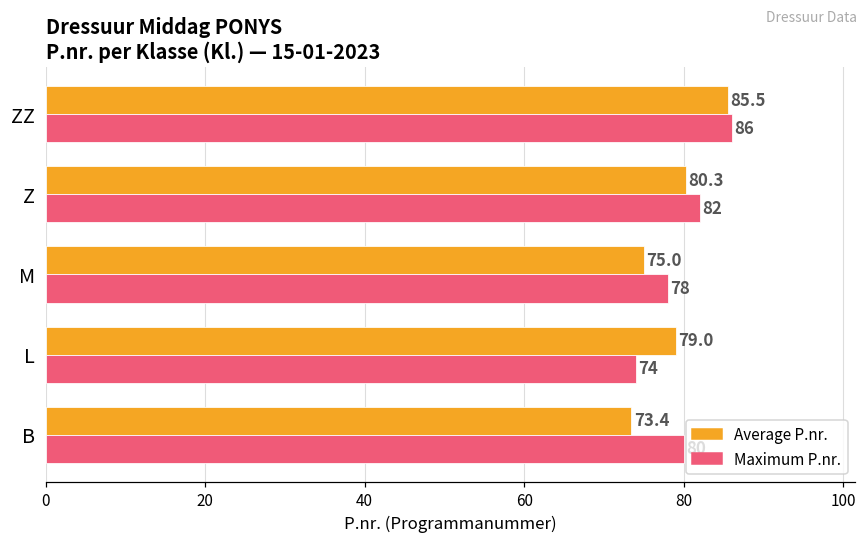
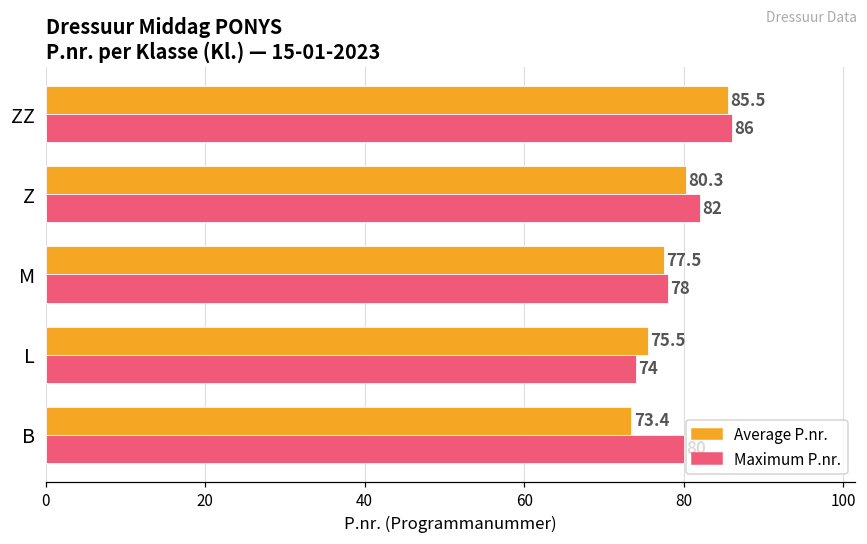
  {
    "Average P.nr.": {
      "ZZ": 85.5,
      "Z": 80.3,
-     "M": 75.0,
-     "L": 79.0,
+     "M": 77.5,
+     "L": 75.5,
      "B": 73.4
    },
    "Maximum P.nr.": {
      "ZZ": 86,
      "Z": 82,
      "M": 78,
      "L": 74
    }
  }
